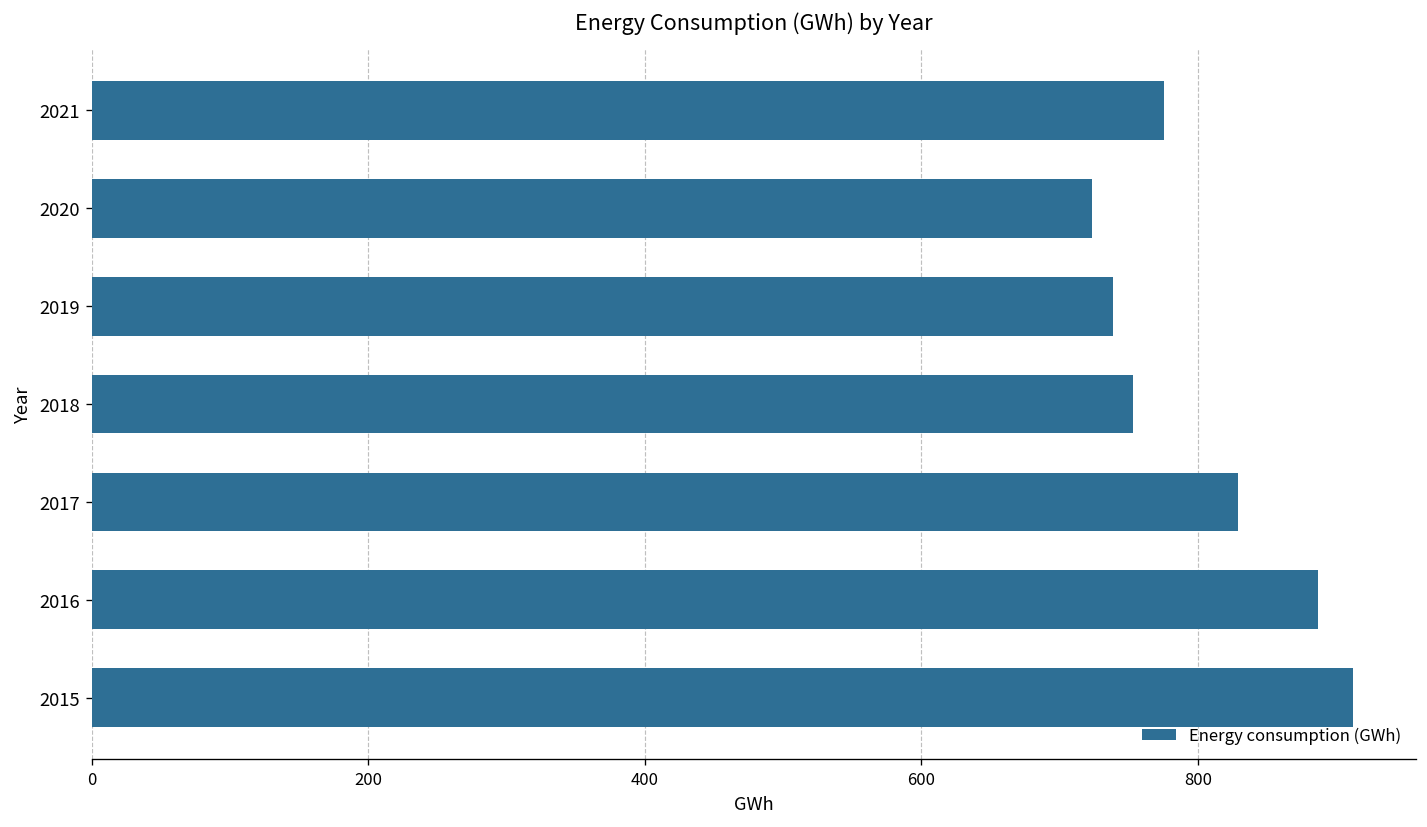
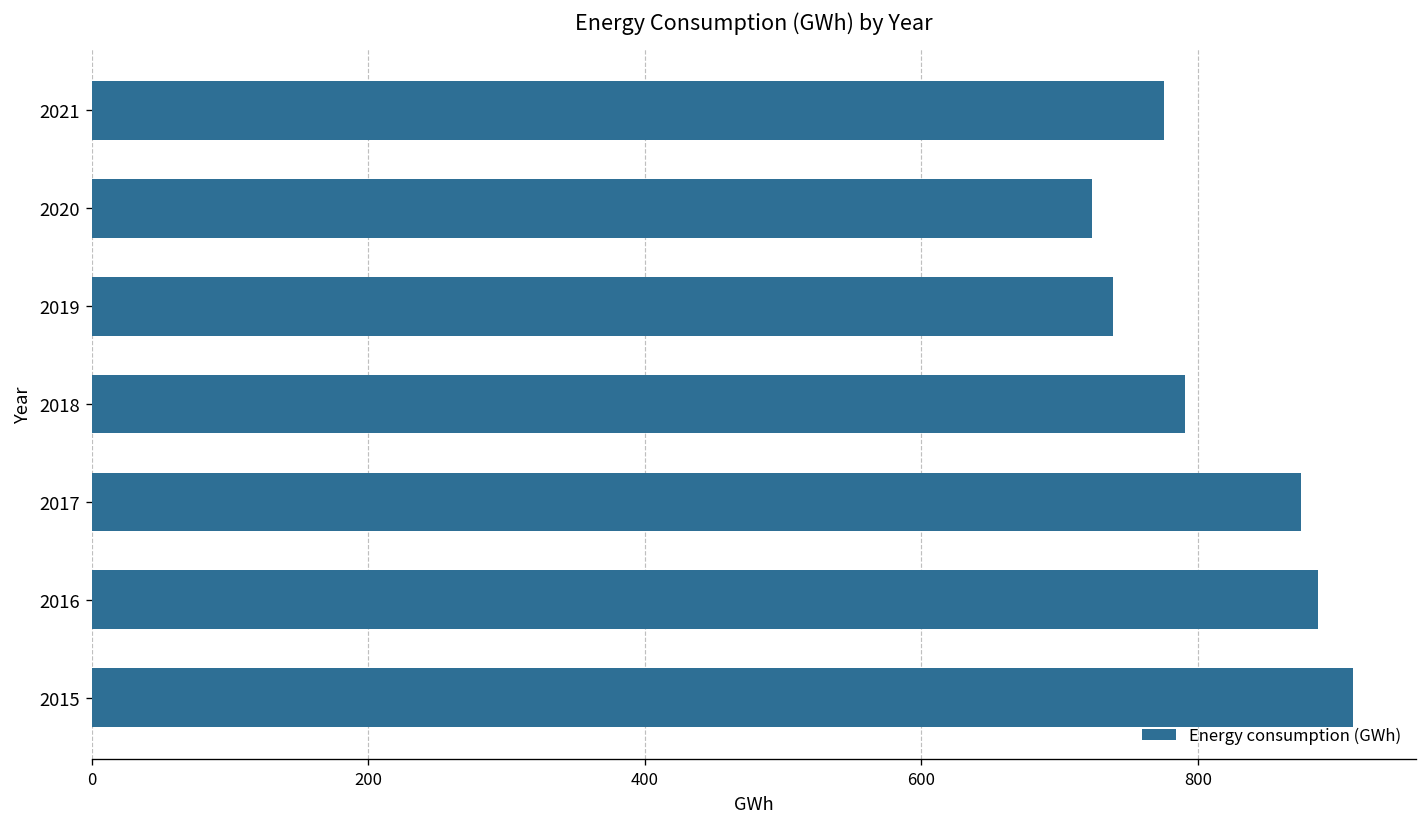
  {
    "2021": 776,
    "2020": 723,
    "2019": 738,
-   "2018": 753,
-   "2017": 829,
+   "2018": 790,
+   "2017": 875,
    "2016": 887,
    "2015": 912
  }
